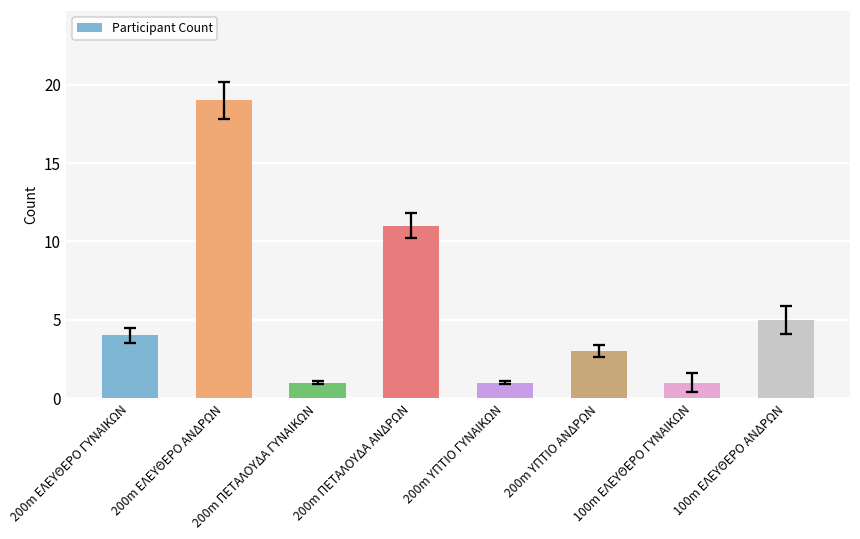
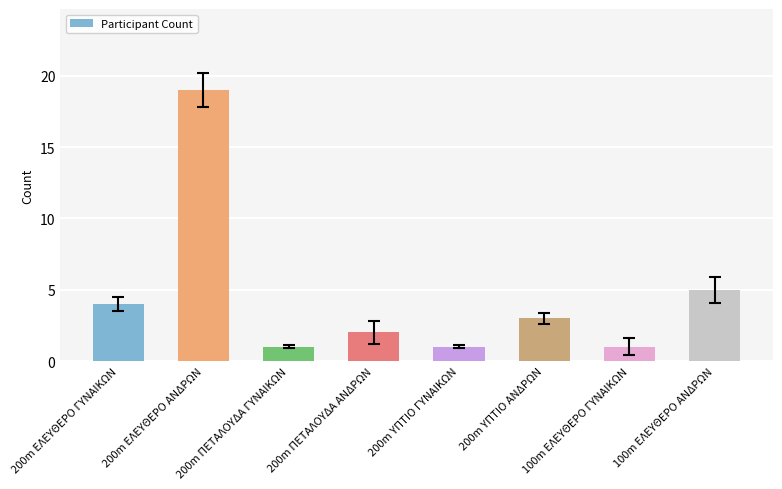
  {
    "Participant Count": {
      "200m ΕΛΕΥΘΕΡΟ ΓΥΝΑΙΚΩΝ": 4,
      "200m ΕΛΕΥΘΕΡΟ ΑΝΔΡΩΝ": 19,
      "200m ΠΕΤΑΛΟΥΔΑ ΓΥΝΑΙΚΩΝ": 1,
-     "200m ΠΕΤΑΛΟΥΔΑ ΑΝΔΡΩΝ": 11,
+     "200m ΠΕΤΑΛΟΥΔΑ ΑΝΔΡΩΝ": 2,
      "200m ΥΠΤΙΟ ΓΥΝΑΙΚΩΝ": 1,
      "200m ΥΠΤΙΟ ΑΝΔΡΩΝ": 3,
      "100m ΕΛΕΥΘΕΡΟ ΓΥΝΑΙΚΩΝ": 1,
      "100m ΕΛΕΥΘΕΡΟ ΑΝΔΡΩΝ": 5
    }
  }
